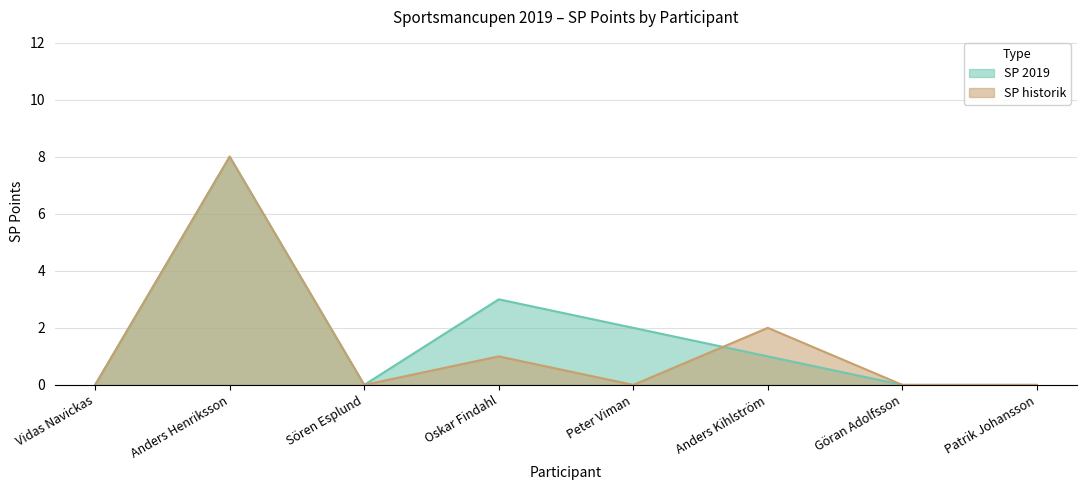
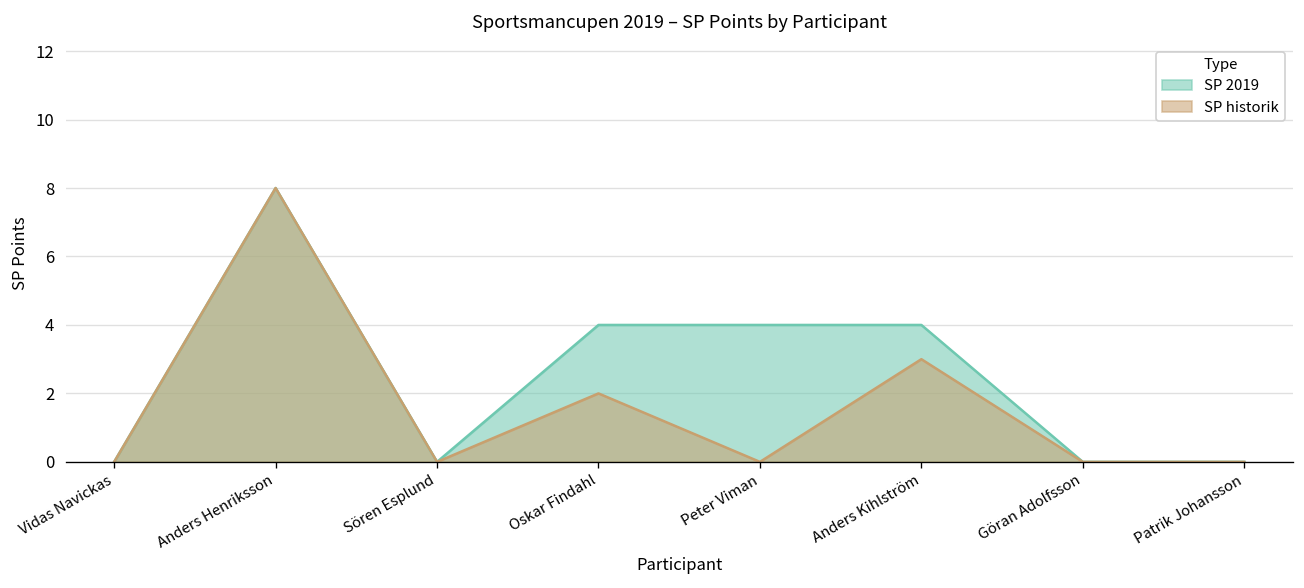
  {
    "SP 2019": {
-     "Oskar Findahl": 3,
-     "Peter Viman": 2,
-     "Anders Kihlström": 1
+     "Oskar Findahl": 4,
+     "Peter Viman": 4,
+     "Anders Kihlström": 4
    },
    "SP historik": {
-     "Oskar Findahl": 1,
+     "Oskar Findahl": 2,
      "Peter Viman": 0,
-     "Anders Kihlström": 2
+     "Anders Kihlström": 3
    }
  }
